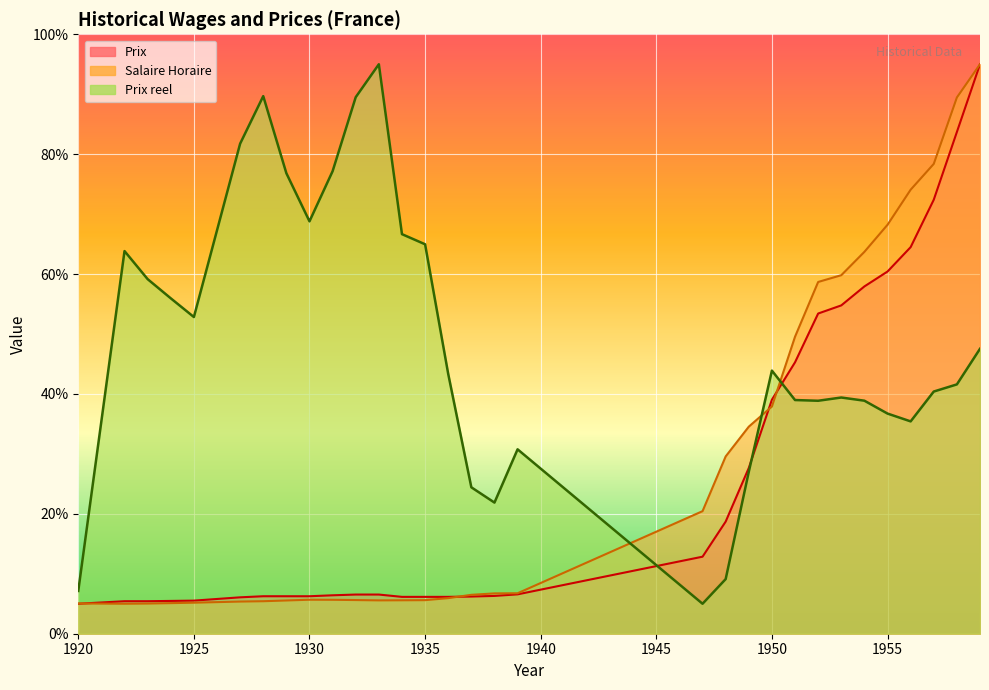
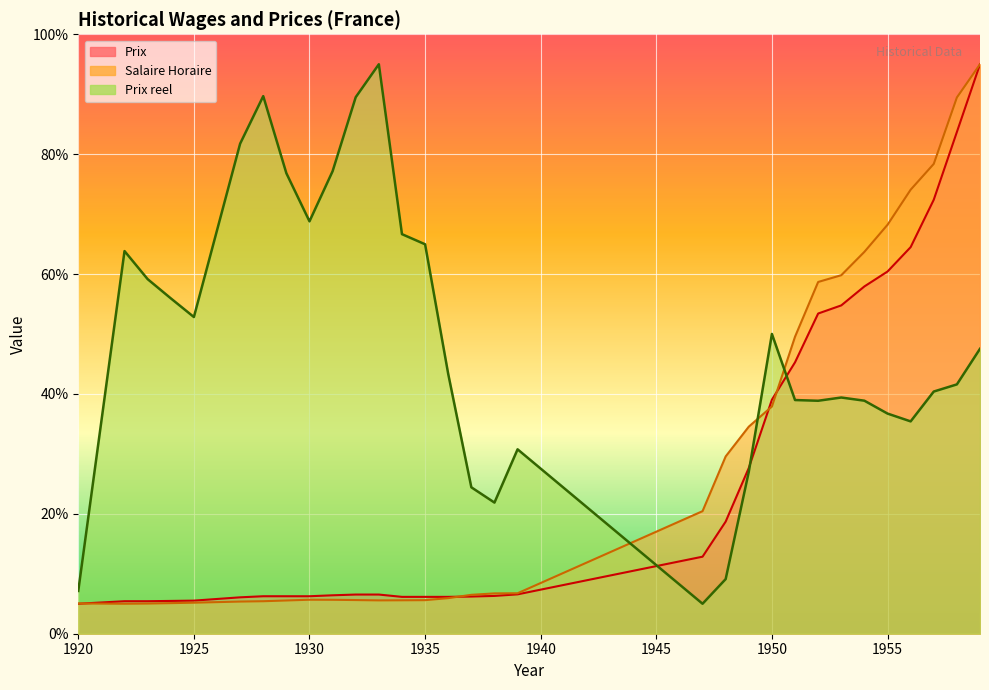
  {
    "Prix": {
      "1930": "6%",
      "1935": "6%",
      "1950": "39%",
      "1955": "60%"
    },
    "Salaire Horaire": {
      "1930": "6%",
      "1935": "6%",
      "1950": "38%",
      "1955": "68%"
    },
    "Prix reel": {
      "1920": "7%",
      "1925": "53%",
      "1930": "69%",
      "1935": "65%",
-     "1950": "44%",
+     "1950": "50%",
      "1955": "37%"
    }
  }
